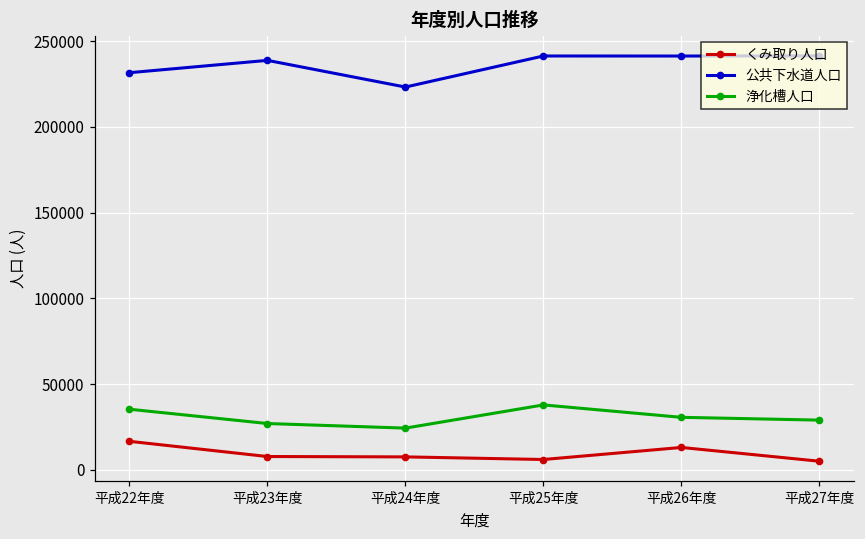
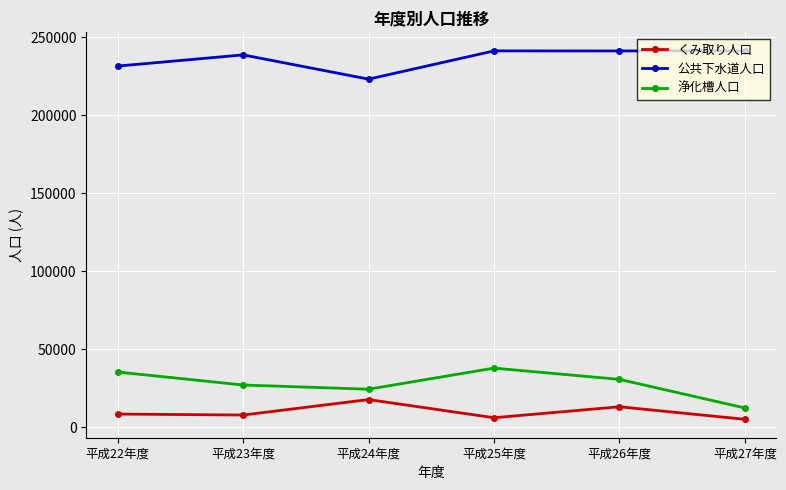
  {
    "くみ取り人口": {
-     "平成22年度": 17000,
+     "平成22年度": 8000,
      "平成23年度": 8000,
-     "平成24年度": 8000,
+     "平成24年度": 18000,
      "平成25年度": 6000,
      "平成26年度": 13000,
      "平成27年度": 5000
    },
    "公共下水道人口": {
      "平成22年度": 232000,
      "平成23年度": 239000,
      "平成24年度": 223000,
      "平成25年度": 241000,
      "平成26年度": 241000
    },
    "浄化槽人口": {
      "平成22年度": 35000,
      "平成23年度": 27000,
      "平成24年度": 24000,
      "平成25年度": 38000,
      "平成26年度": 31000,
-     "平成27年度": 29000
+     "平成27年度": 12000
    }
  }
